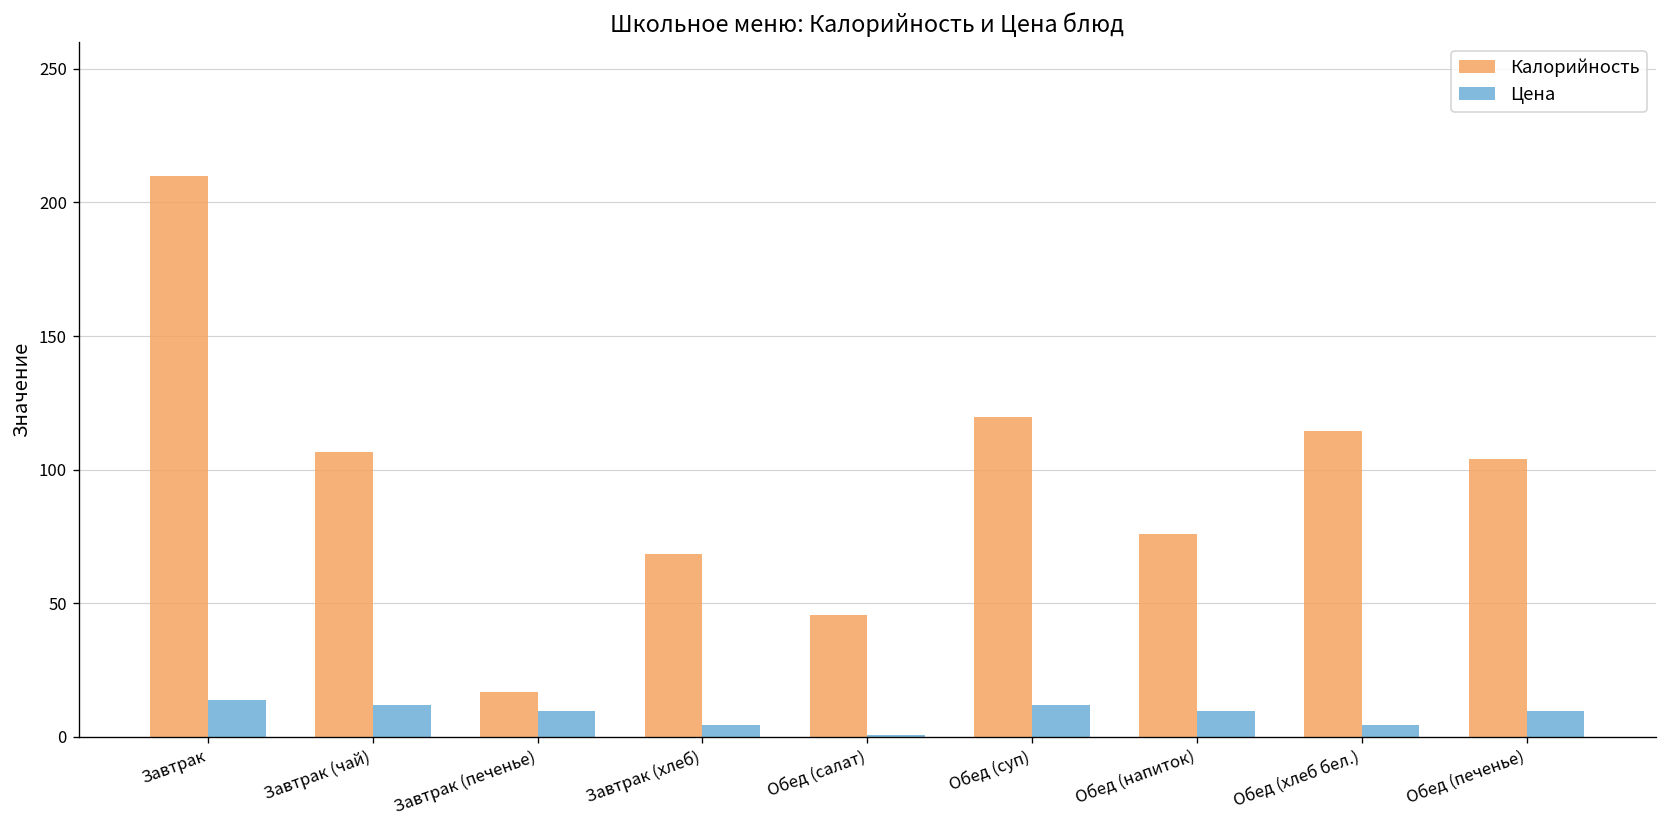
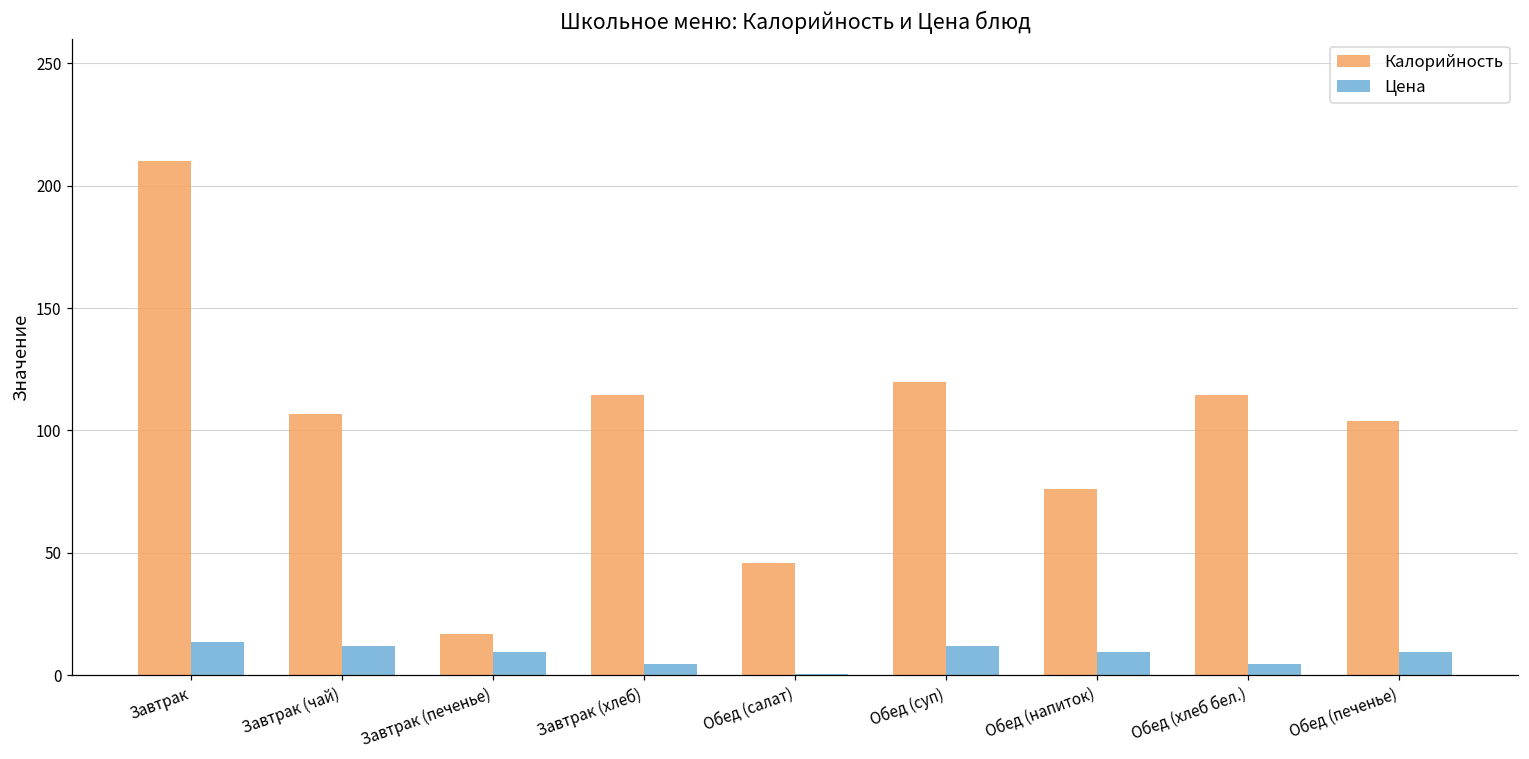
  {
    "Калорийность": {
      "Завтрак": 210,
      "Завтрак (чай)": 107,
      "Завтрак (печенье)": 17,
-     "Завтрак (хлеб)": 69,
+     "Завтрак (хлеб)": 115,
      "Обед (салат)": 46,
      "Обед (суп)": 120,
      "Обед (напиток)": 76,
      "Обед (хлеб бел.)": 115,
      "Обед (печенье)": 104
    },
    "Цена": {
      "Завтрак": 14,
      "Завтрак (чай)": 12,
      "Завтрак (печенье)": 10,
      "Завтрак (хлеб)": 4,
      "Обед (суп)": 12,
      "Обед (напиток)": 10,
      "Обед (хлеб бел.)": 4,
      "Обед (печенье)": 10
    }
  }
